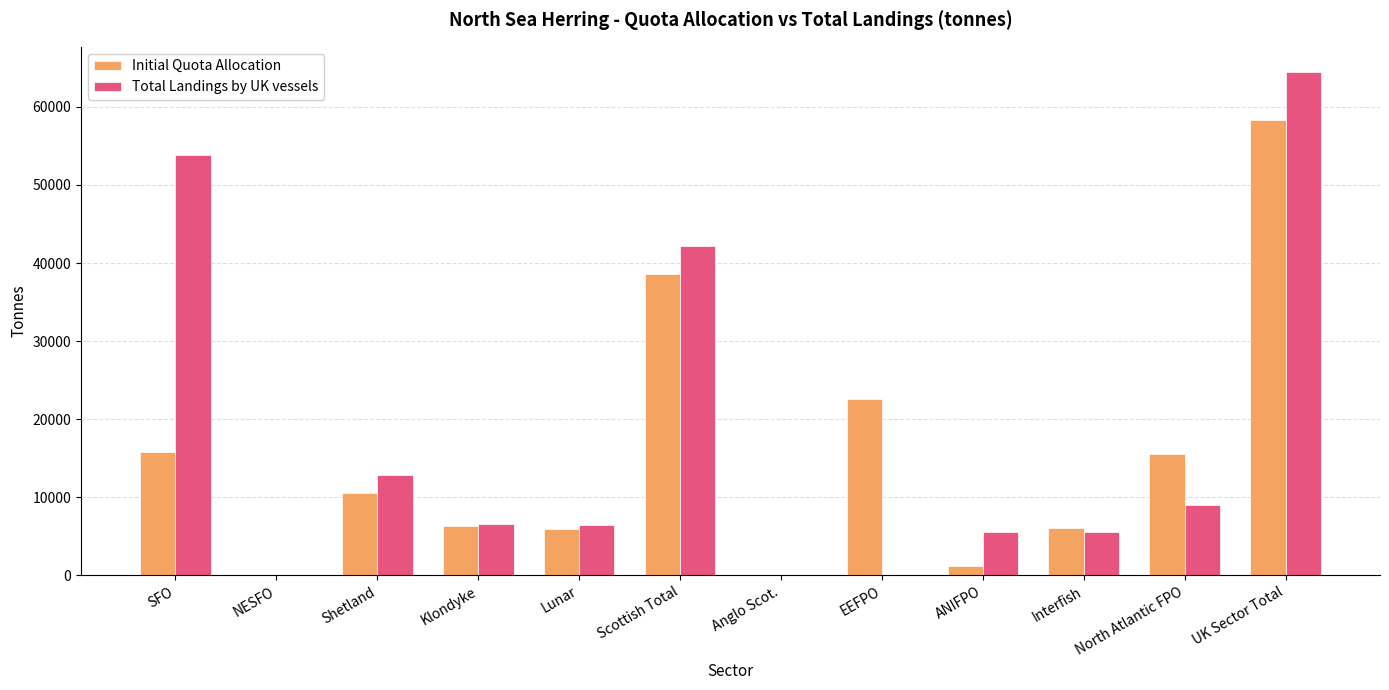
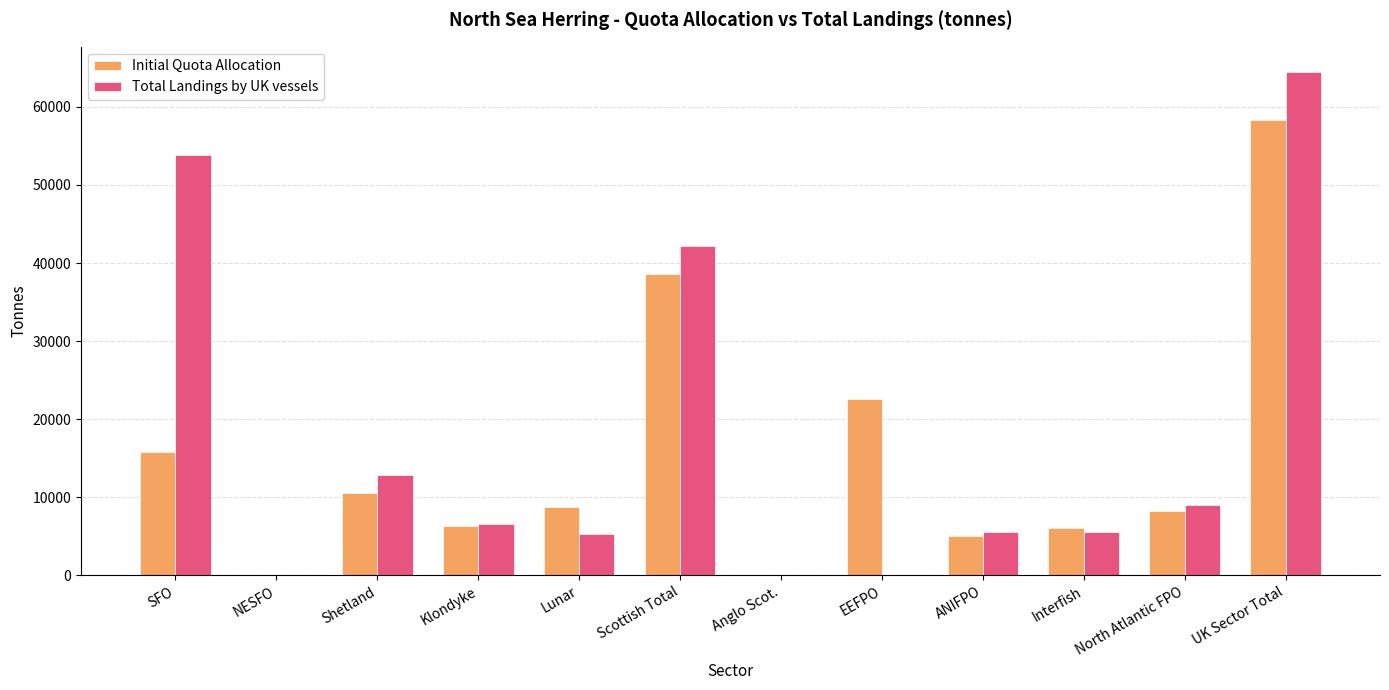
  {
    "Initial Quota Allocation": {
      "SFO": 16000,
      "Shetland": 10000,
      "Klondyke": 6000,
-     "Lunar": 6000,
+     "Lunar": 9000,
      "Scottish Total": 39000,
      "EEFPO": 23000,
-     "ANIFPO": 1000,
+     "ANIFPO": 5000,
      "Interfish": 6000,
-     "North Atlantic FPO": 16000,
+     "North Atlantic FPO": 8000,
      "UK Sector Total": 58000
    },
    "Total Landings by UK vessels": {
      "SFO": 54000,
      "Shetland": 13000,
      "Klondyke": 7000,
-     "Lunar": 6000,
+     "Lunar": 5000,
      "Scottish Total": 42000,
      "ANIFPO": 5000,
      "Interfish": 6000,
      "North Atlantic FPO": 9000,
      "UK Sector Total": 64000
    }
  }
